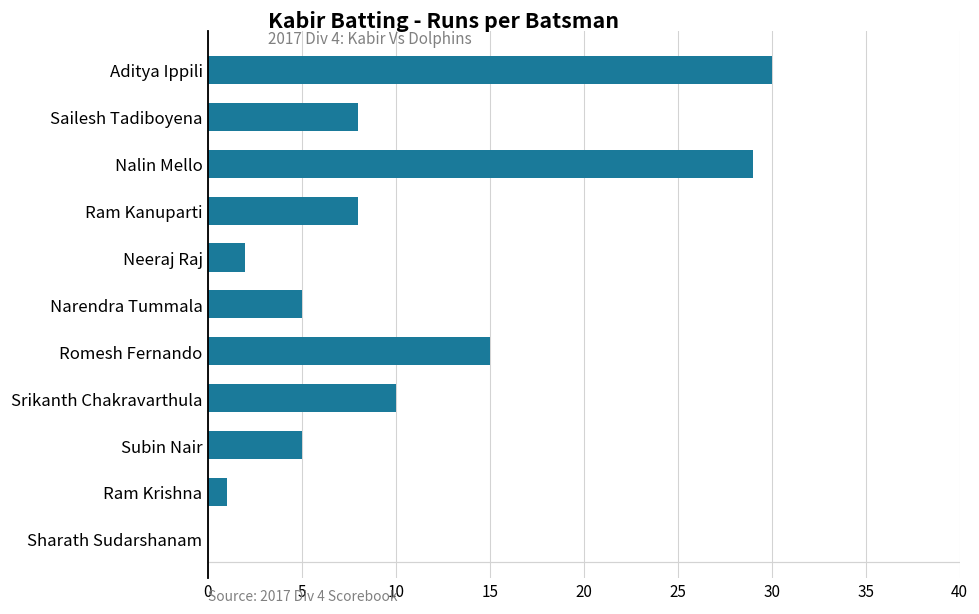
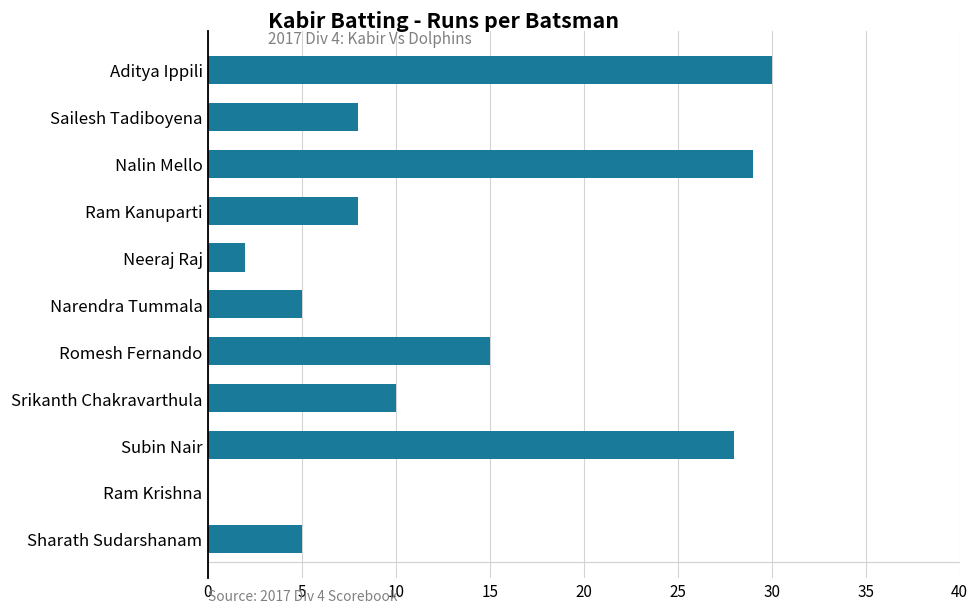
  {
    "Aditya Ippili": 30,
    "Sailesh Tadiboyena": 8,
    "Nalin Mello": 29,
    "Ram Kanuparti": 8,
    "Neeraj Raj": 2,
    "Narendra Tummala": 5,
    "Romesh Fernando": 15,
    "Srikanth Chakravarthula": 10,
-   "Subin Nair": 5,
-   "Ram Krishna": 1,
-   "Sharath Sudarshanam": 0
+   "Subin Nair": 28,
+   "Ram Krishna": 0,
+   "Sharath Sudarshanam": 5
  }
